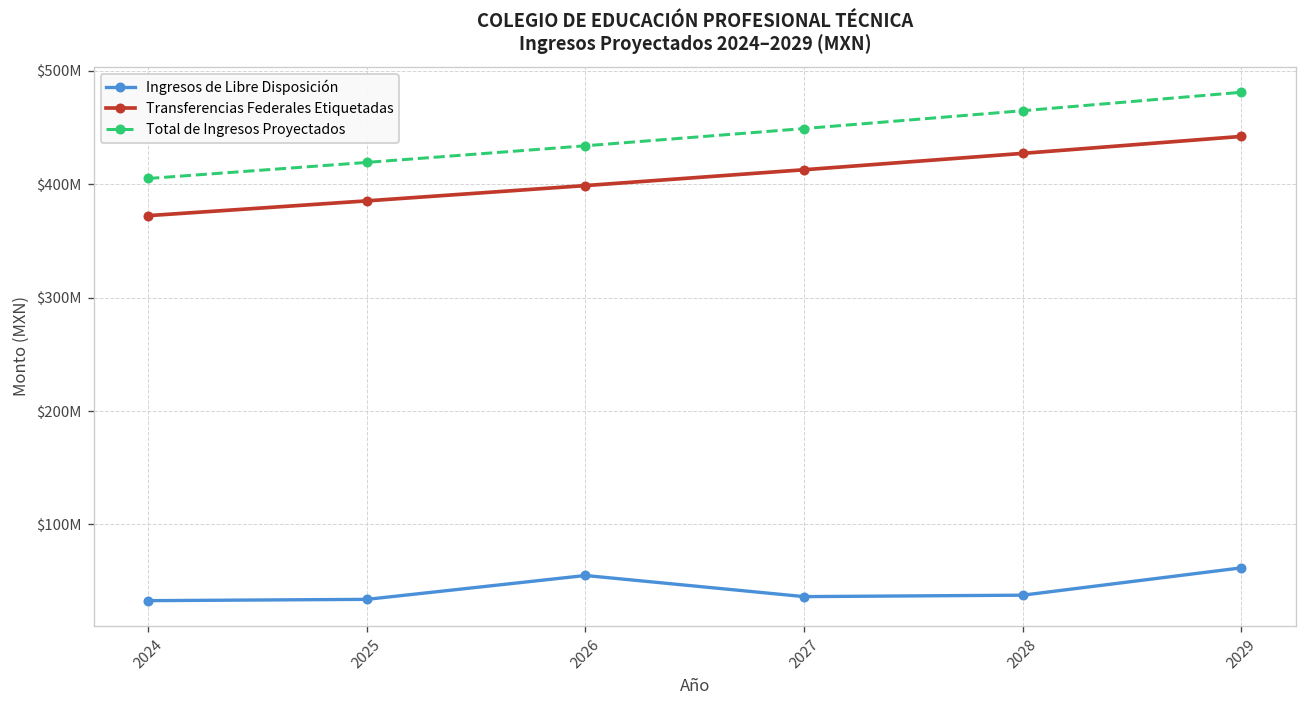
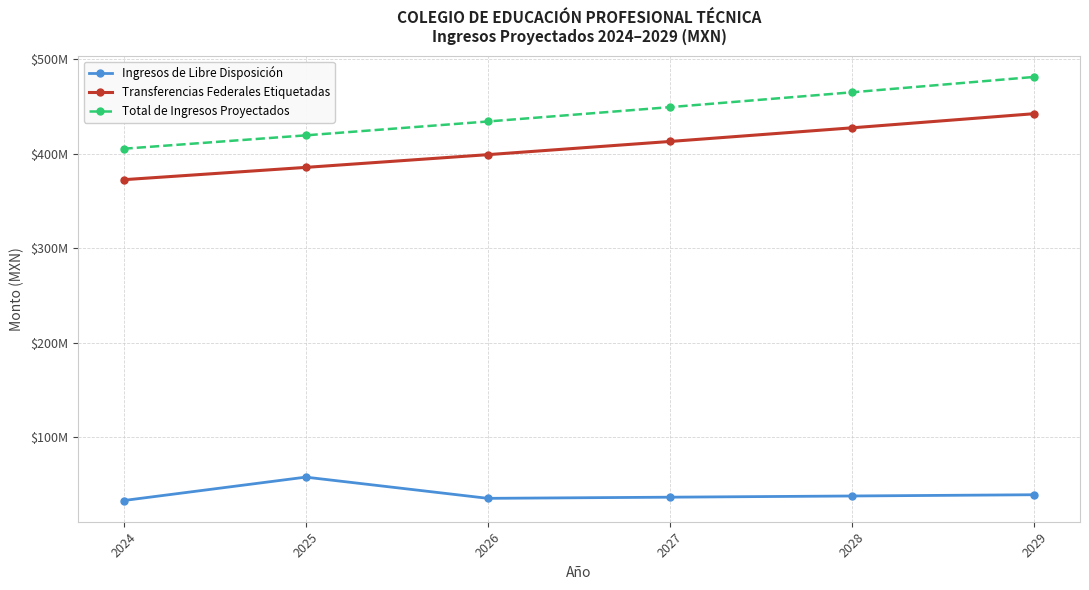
  {
    "Ingresos de Libre Disposición": {
      "2024": "$30000000",
-     "2025": "$30000000",
-     "2026": "$50000000",
+     "2025": "$60000000",
+     "2026": "$40000000",
      "2027": "$40000000",
      "2028": "$40000000",
-     "2029": "$60000000"
+     "2029": "$40000000"
    },
    "Transferencias Federales Etiquetadas": {
      "2024": "$370000000",
      "2025": "$390000000",
      "2026": "$400000000",
      "2027": "$410000000",
      "2028": "$430000000",
      "2029": "$440000000"
    },
    "Total de Ingresos Proyectados": {
      "2024": "$410000000",
      "2025": "$420000000",
      "2026": "$430000000",
      "2027": "$450000000",
      "2028": "$460000000",
      "2029": "$480000000"
    }
  }
